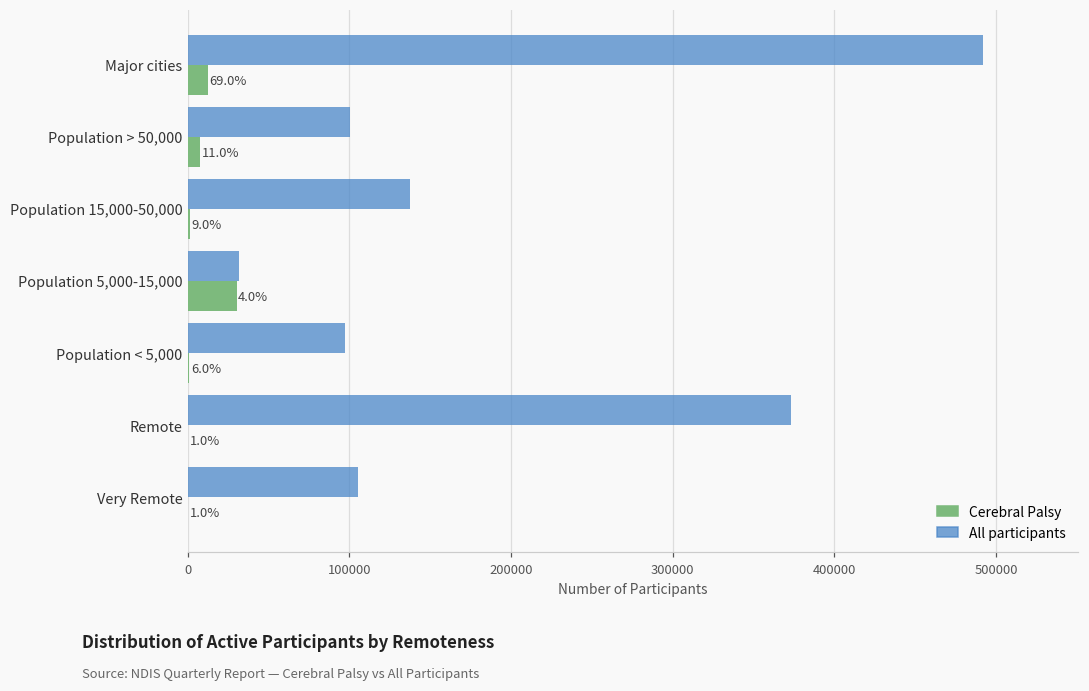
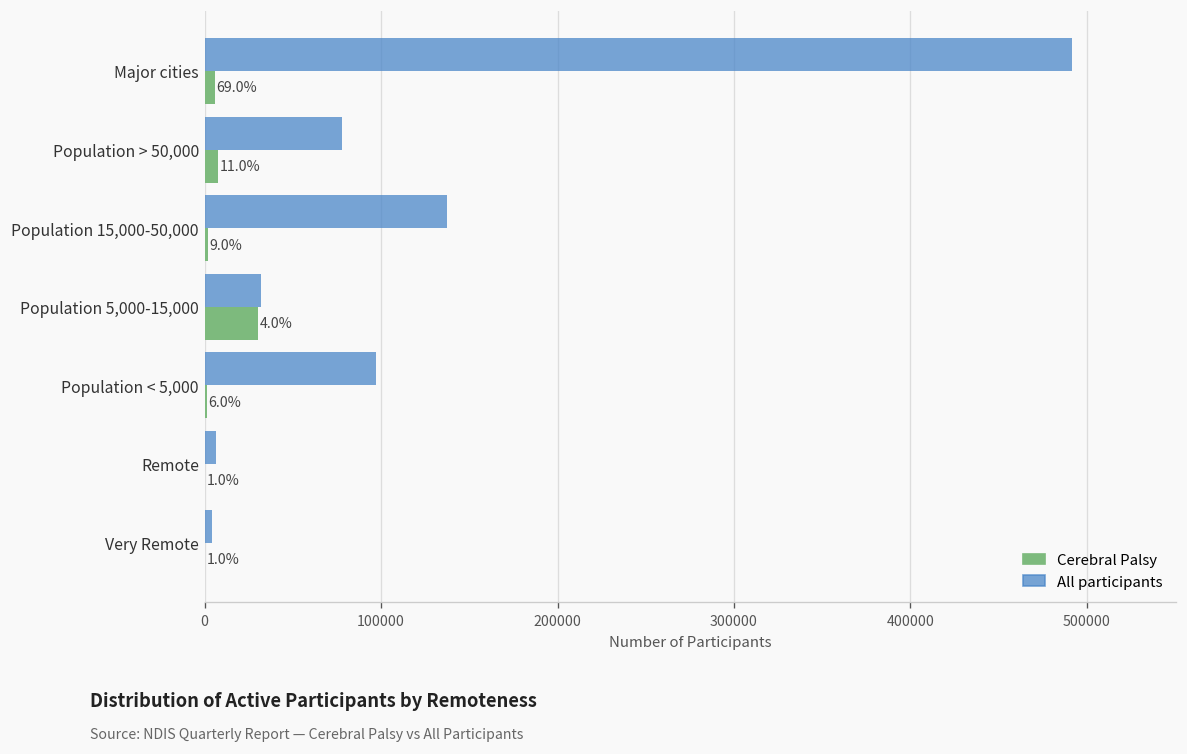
  {
    "Cerebral Palsy": {
-     "Major cities": 13000
+     "Major cities": 6000
    },
    "All participants": {
      "Major cities": 492000,
-     "Population > 50,000": 100000,
+     "Population > 50,000": 78000,
      "Population 15,000-50,000": 137000,
      "Population 5,000-15,000": 32000,
      "Population < 5,000": 97000,
-     "Remote": 373000,
-     "Very Remote": 105000
+     "Remote": 7000,
+     "Very Remote": 4000
    }
  }
